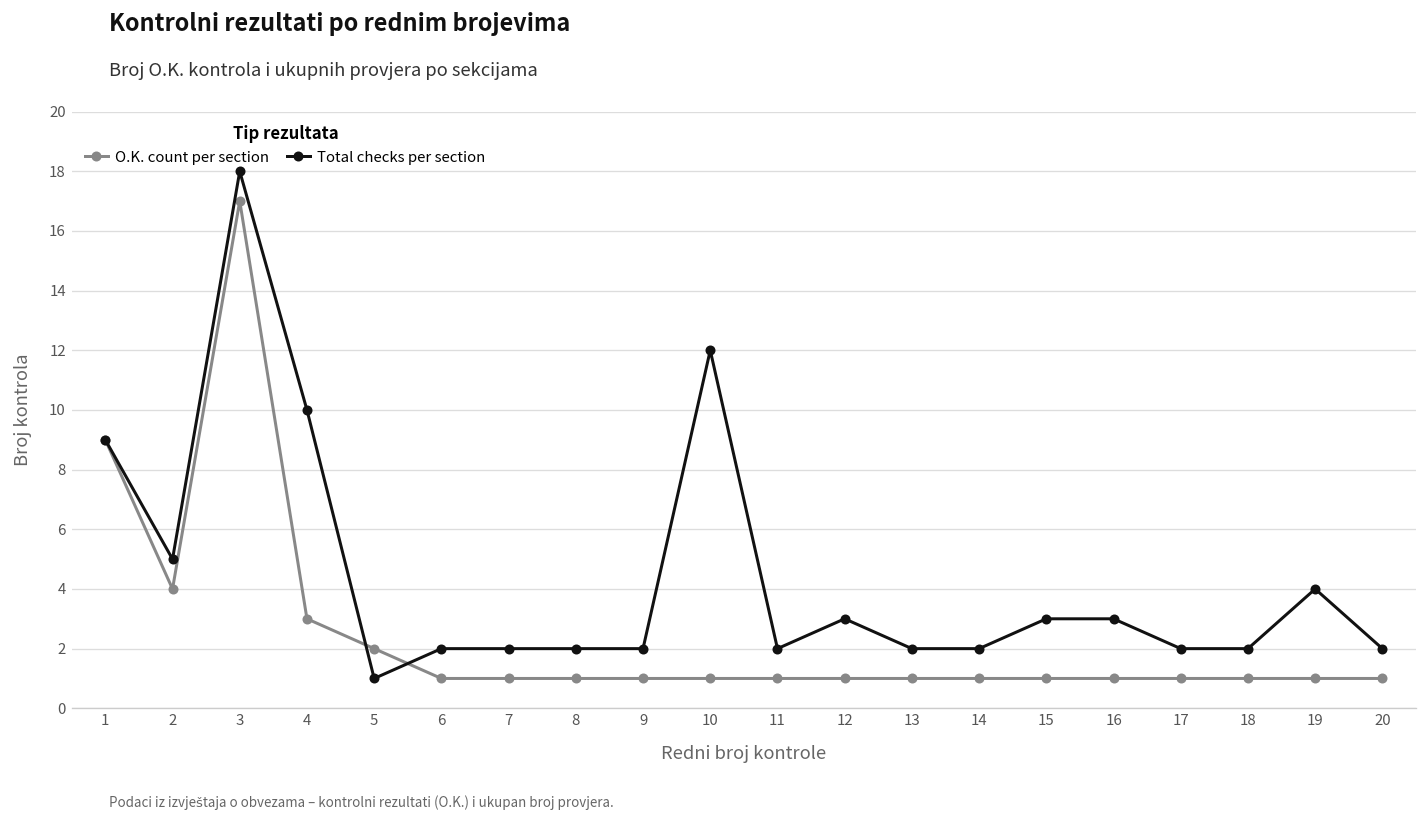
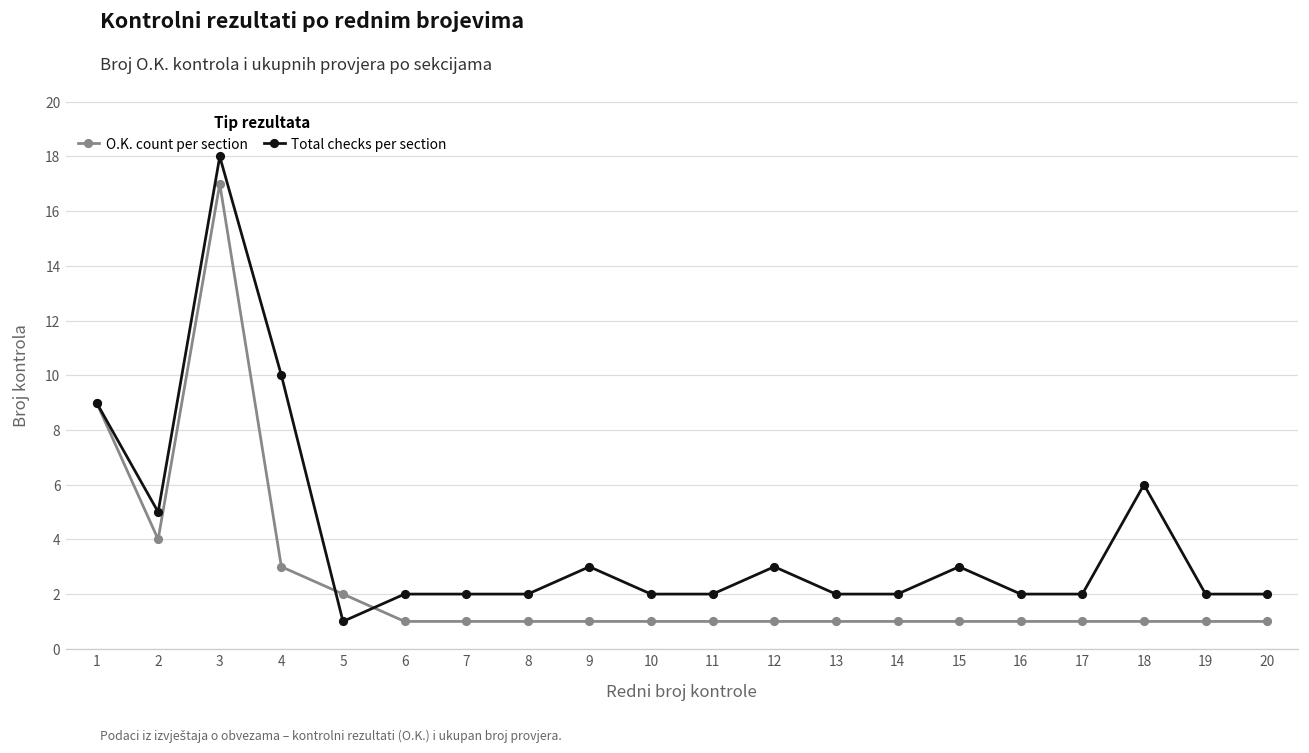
  {
    "O.K. count per section": {
      "2": 4,
      "3": 17,
      "4": 3,
      "5": 2,
      "6": 1,
      "7": 1,
      "8": 1,
      "9": 1,
      "10": 1,
      "11": 1,
      "12": 1,
      "13": 1,
      "14": 1,
      "15": 1,
      "16": 1,
      "17": 1,
      "18": 1,
      "19": 1,
      "20": 1
    },
    "Total checks per section": {
      "2": 5,
      "3": 18,
      "4": 10,
      "5": 1,
      "6": 2,
      "7": 2,
      "8": 2,
-     "9": 2,
-     "10": 12,
+     "9": 3,
+     "10": 2,
      "11": 2,
      "12": 3,
      "13": 2,
      "14": 2,
      "15": 3,
-     "16": 3,
+     "16": 2,
      "17": 2,
-     "18": 2,
-     "19": 4,
+     "18": 6,
+     "19": 2,
      "20": 2
    }
  }
